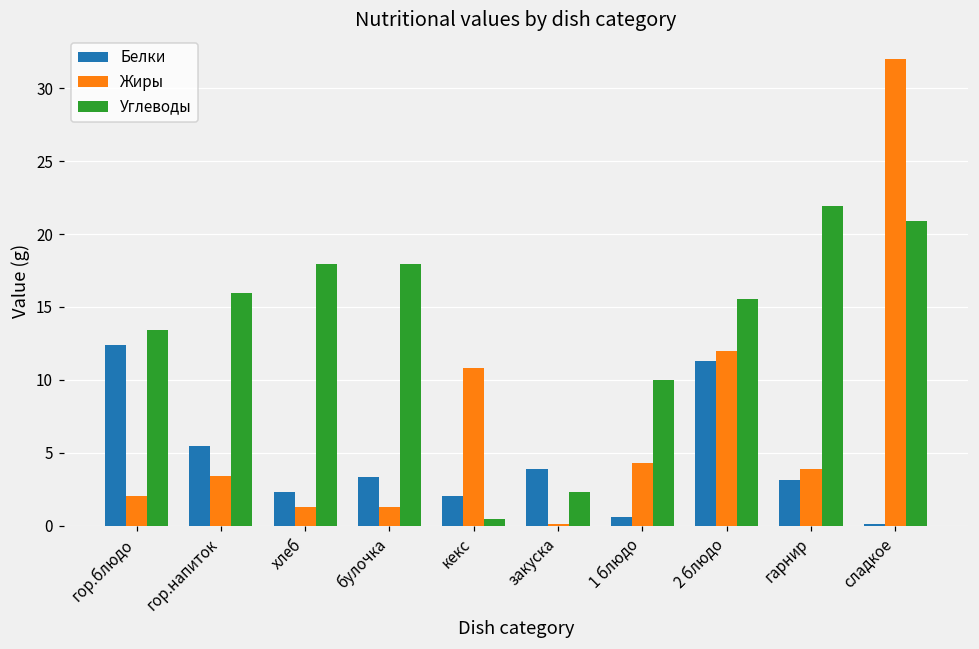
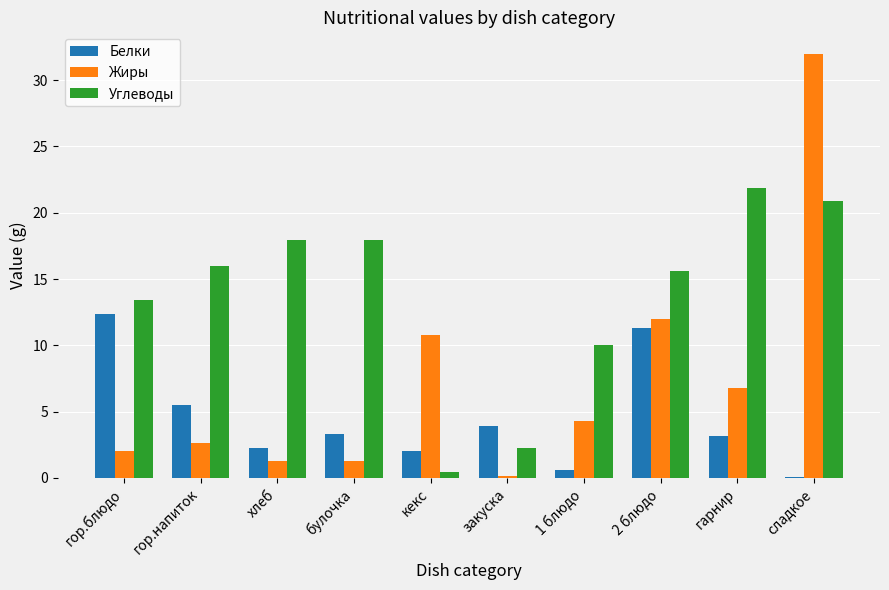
  {
    "Белки": {
      "гор.блюдо": 12.4,
      "гор.напиток": 5.5,
      "хлеб": 2.3,
      "булочка": 3.3,
      "кекс": 2.0,
      "закуска": 3.9,
      "1 блюдо": 0.6,
      "2 блюдо": 11.3,
      "гарнир": 3.2
    },
    "Жиры": {
      "гор.блюдо": 2.0,
-     "гор.напиток": 3.4,
+     "гор.напиток": 2.7,
      "хлеб": 1.3,
      "булочка": 1.3,
      "кекс": 10.8,
      "1 блюдо": 4.3,
      "2 блюдо": 12.0,
-     "гарнир": 3.9,
+     "гарнир": 6.8,
      "сладкое": 32.0
    },
    "Углеводы": {
      "гор.блюдо": 13.4,
      "гор.напиток": 16.0,
      "хлеб": 17.9,
      "булочка": 17.9,
      "кекс": 0.4,
      "закуска": 2.3,
      "1 блюдо": 10.0,
      "2 блюдо": 15.6,
      "гарнир": 21.9,
      "сладкое": 20.9
    }
  }
